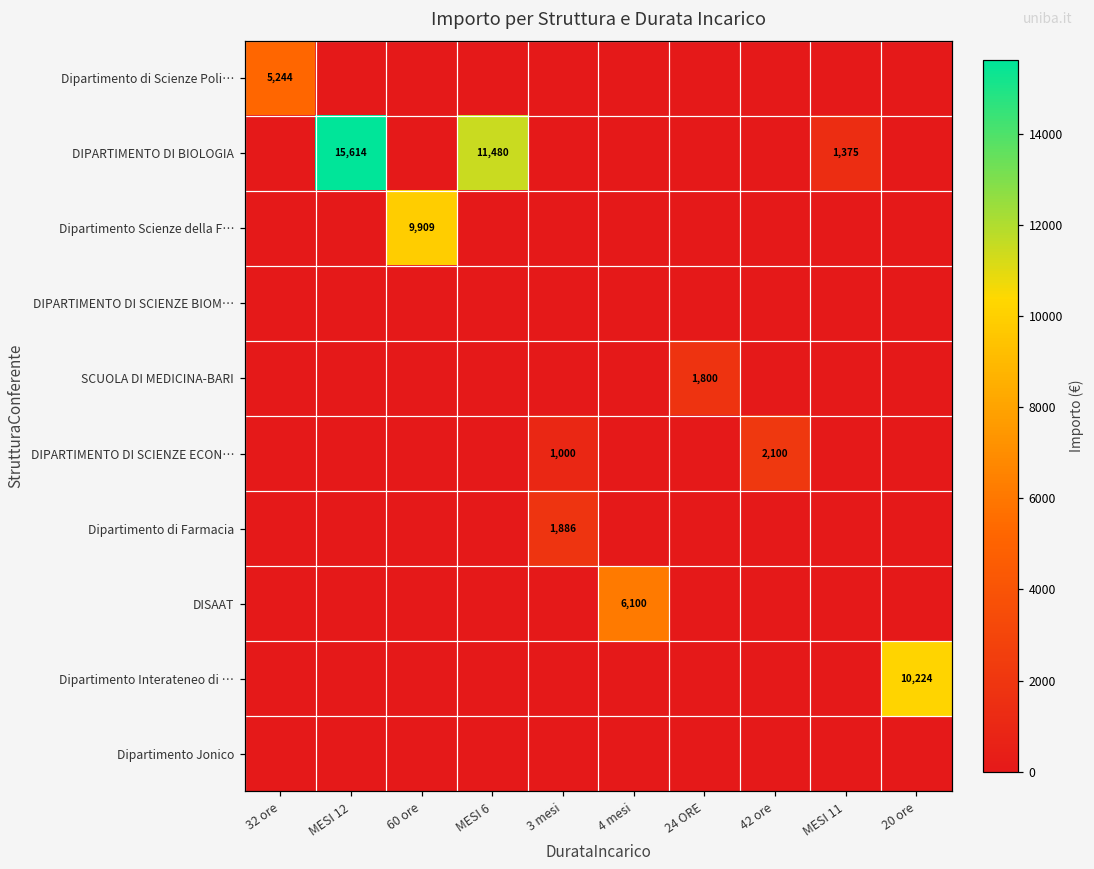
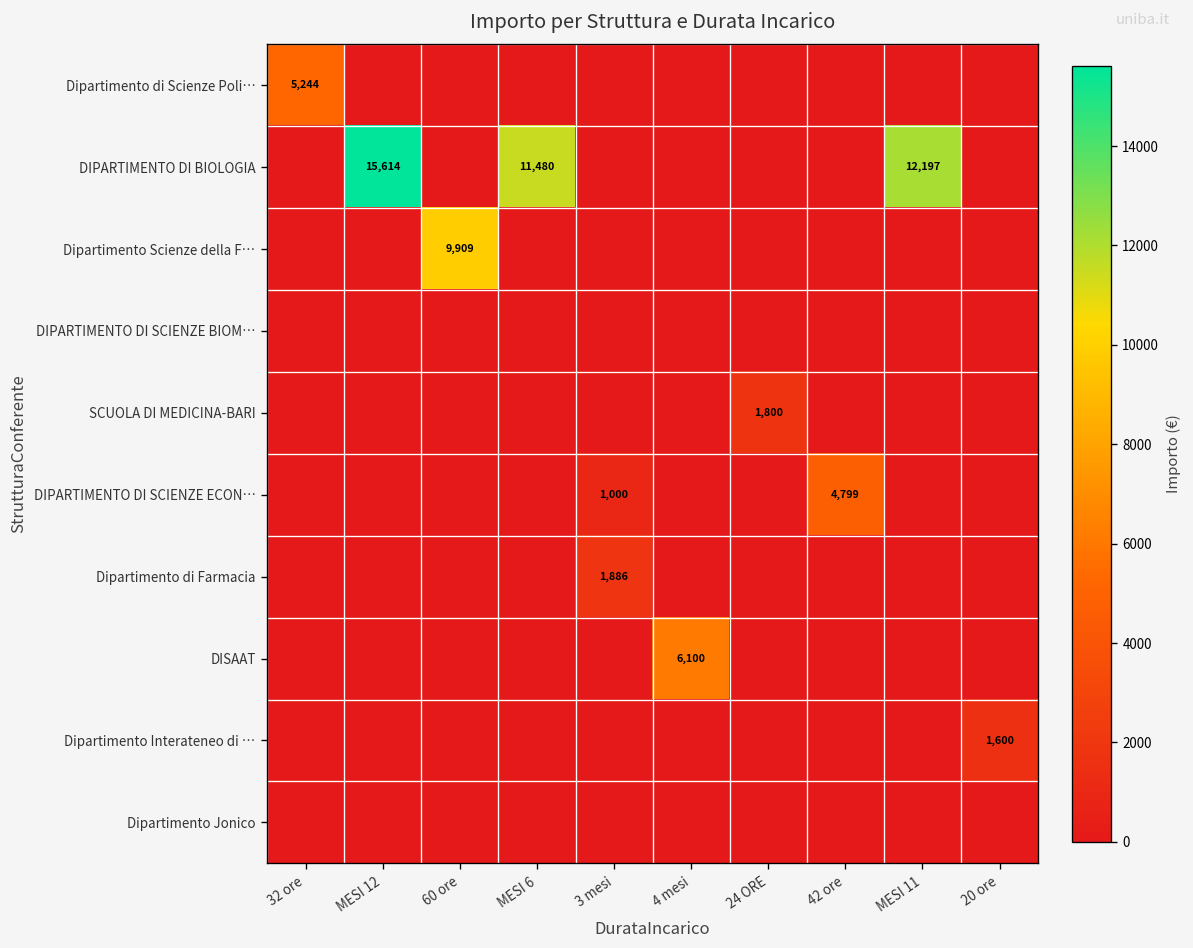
  {
    "Dipartimento di Scienze Poli…": {
      "32 ore": "5,244"
    },
    "DIPARTIMENTO DI BIOLOGIA": {
      "MESI 12": "15,614",
      "MESI 6": "11,480",
-     "MESI 11": "1,375"
+     "MESI 11": "12,197"
    },
    "Dipartimento Scienze della F…": {
      "60 ore": "9,909"
    },
    "SCUOLA DI MEDICINA-BARI": {
      "24 ORE": "1,800"
    },
    "DIPARTIMENTO DI SCIENZE ECON…": {
      "3 mesi": "1,000",
-     "42 ore": "2,100"
+     "42 ore": "4,799"
    },
    "Dipartimento di Farmacia": {
      "3 mesi": "1,886"
    },
    "DISAAT": {
      "4 mesi": "6,100"
    },
    "Dipartimento Interateneo di …": {
-     "20 ore": "10,224"
+     "20 ore": "1,600"
    }
  }
